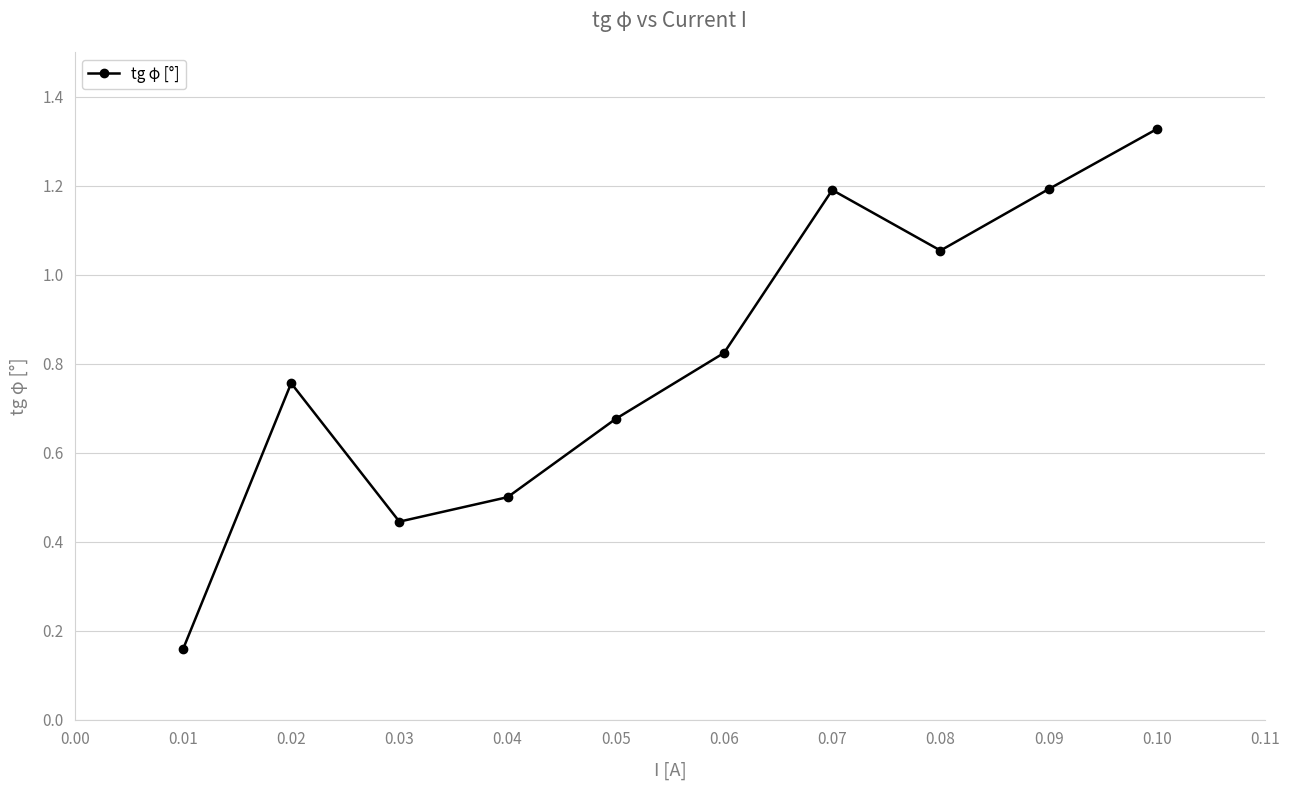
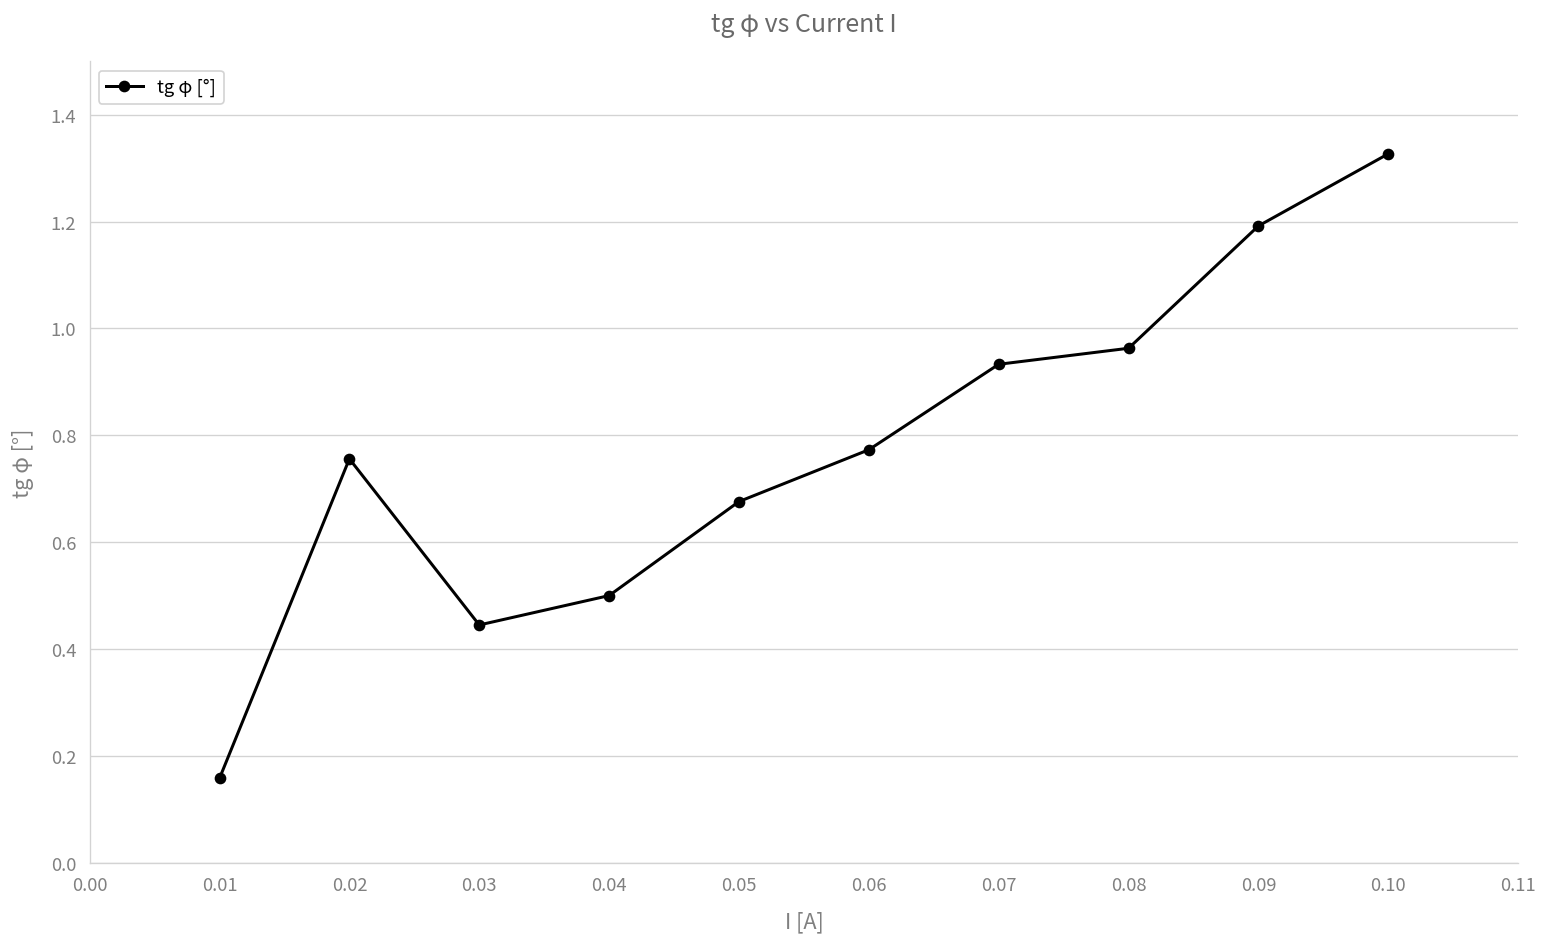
  {
    "0.01": 0.16,
    "0.02": 0.76,
    "0.03": 0.45,
    "0.04": 0.50,
    "0.05": 0.68,
-   "0.06": 0.82,
-   "0.07": 1.19,
-   "0.08": 1.05,
+   "0.06": 0.77,
+   "0.07": 0.93,
+   "0.08": 0.96,
    "0.09": 1.19,
    "0.10": 1.33
  }
